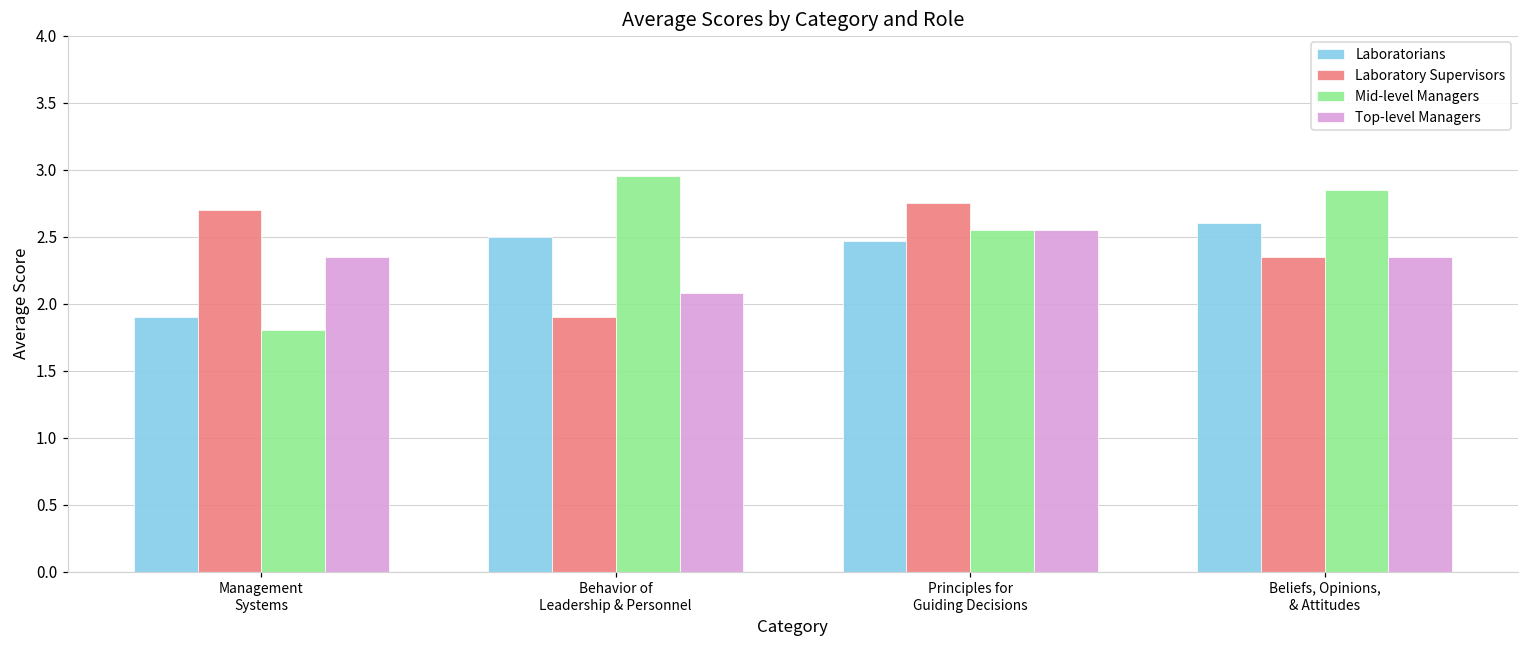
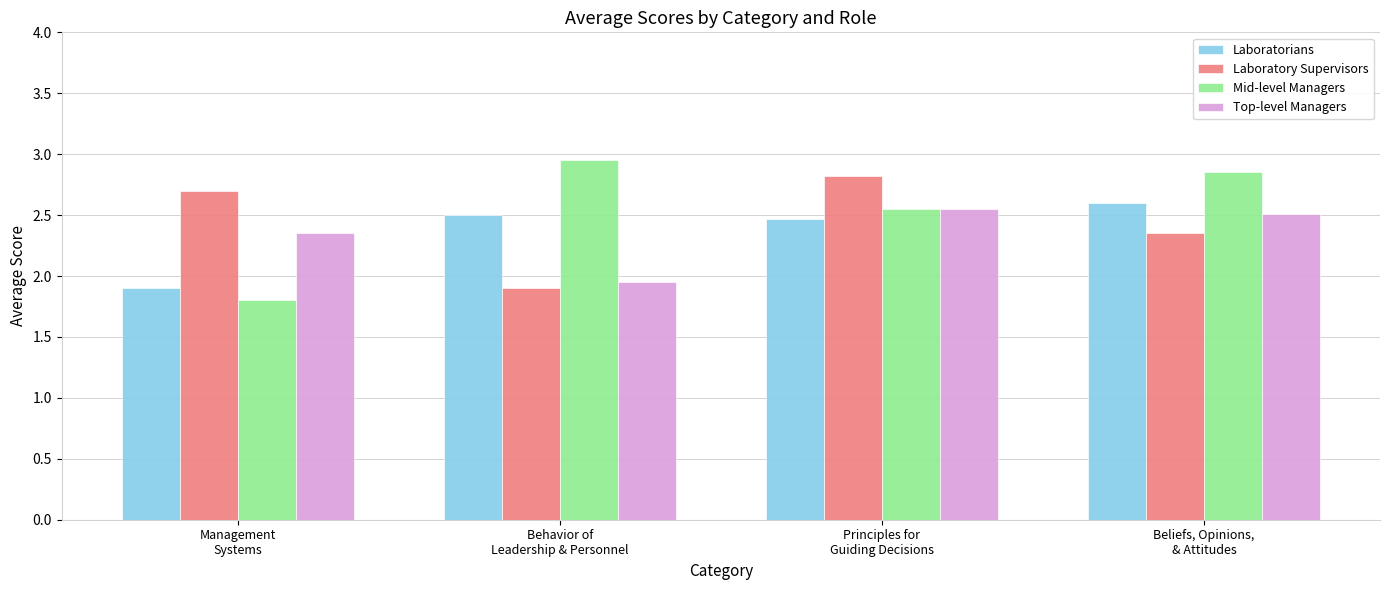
  {
    "Laboratorians": {
      "Management Systems": 1.90,
      "Behavior of Leadership & Personnel": 2.50,
      "Principles for Guiding Decisions": 2.47,
      "Beliefs, Opinions, & Attitudes": 2.60
    },
    "Laboratory Supervisors": {
      "Management Systems": 2.70,
      "Behavior of Leadership & Personnel": 1.90,
-     "Principles for Guiding Decisions": 2.75,
+     "Principles for Guiding Decisions": 2.82,
      "Beliefs, Opinions, & Attitudes": 2.35
    },
    "Mid-level Managers": {
      "Management Systems": 1.80,
      "Behavior of Leadership & Personnel": 2.95,
      "Principles for Guiding Decisions": 2.55,
      "Beliefs, Opinions, & Attitudes": 2.85
    },
    "Top-level Managers": {
      "Management Systems": 2.35,
-     "Behavior of Leadership & Personnel": 2.08,
+     "Behavior of Leadership & Personnel": 1.95,
      "Principles for Guiding Decisions": 2.55,
-     "Beliefs, Opinions, & Attitudes": 2.35
+     "Beliefs, Opinions, & Attitudes": 2.51
    }
  }
